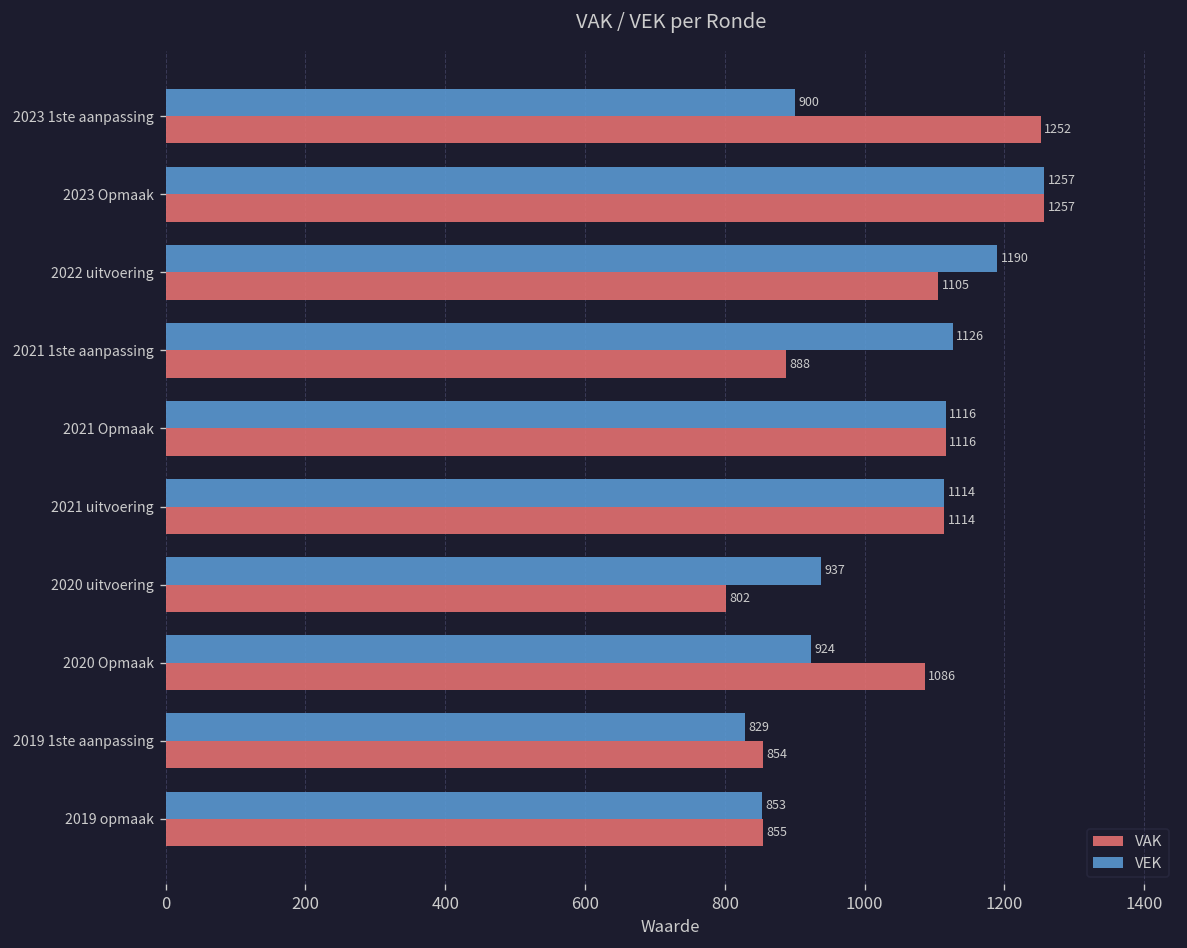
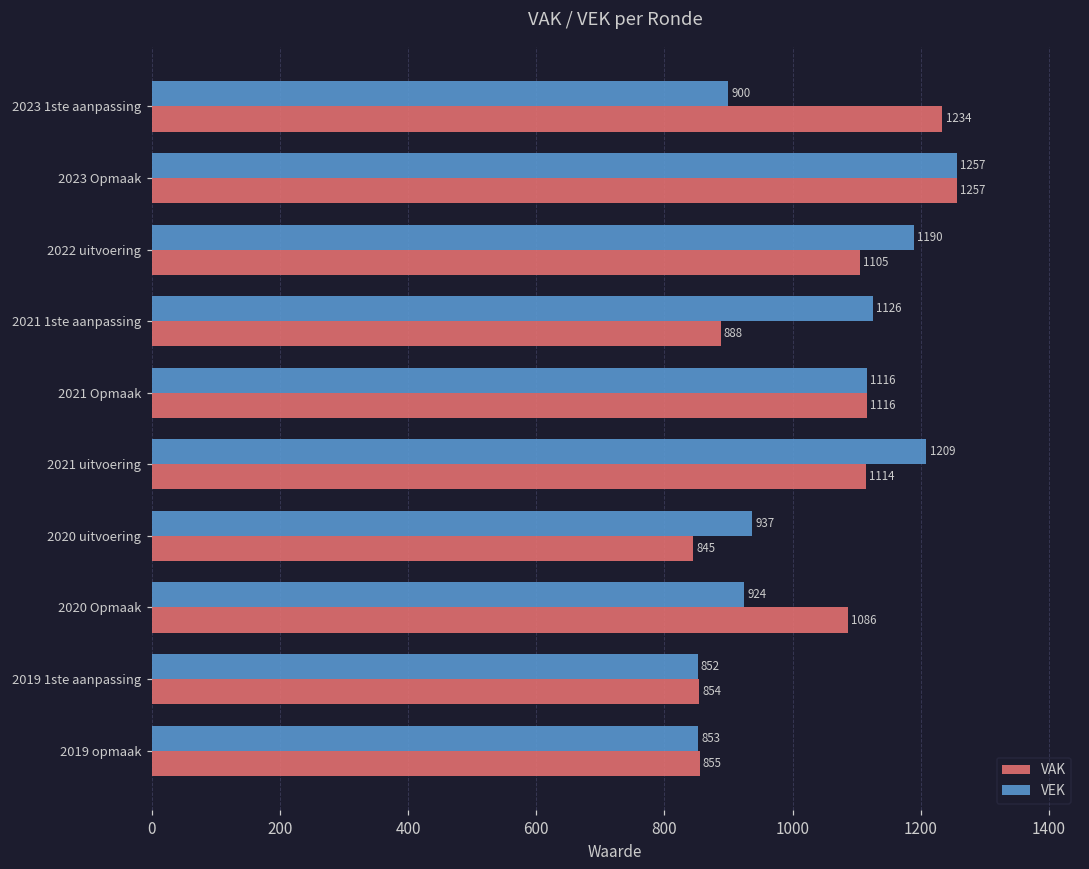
  {
    "VAK": {
-     "2023 1ste aanpassing": 1252,
+     "2023 1ste aanpassing": 1234,
      "2023 Opmaak": 1257,
      "2022 uitvoering": 1105,
      "2021 1ste aanpassing": 888,
      "2021 Opmaak": 1116,
      "2021 uitvoering": 1114,
-     "2020 uitvoering": 802,
+     "2020 uitvoering": 845,
      "2020 Opmaak": 1086,
      "2019 1ste aanpassing": 854,
      "2019 opmaak": 855
    },
    "VEK": {
      "2023 1ste aanpassing": 900,
      "2023 Opmaak": 1257,
      "2022 uitvoering": 1190,
      "2021 1ste aanpassing": 1126,
      "2021 Opmaak": 1116,
-     "2021 uitvoering": 1114,
+     "2021 uitvoering": 1209,
      "2020 uitvoering": 937,
      "2020 Opmaak": 924,
-     "2019 1ste aanpassing": 829,
+     "2019 1ste aanpassing": 852,
      "2019 opmaak": 853
    }
  }
